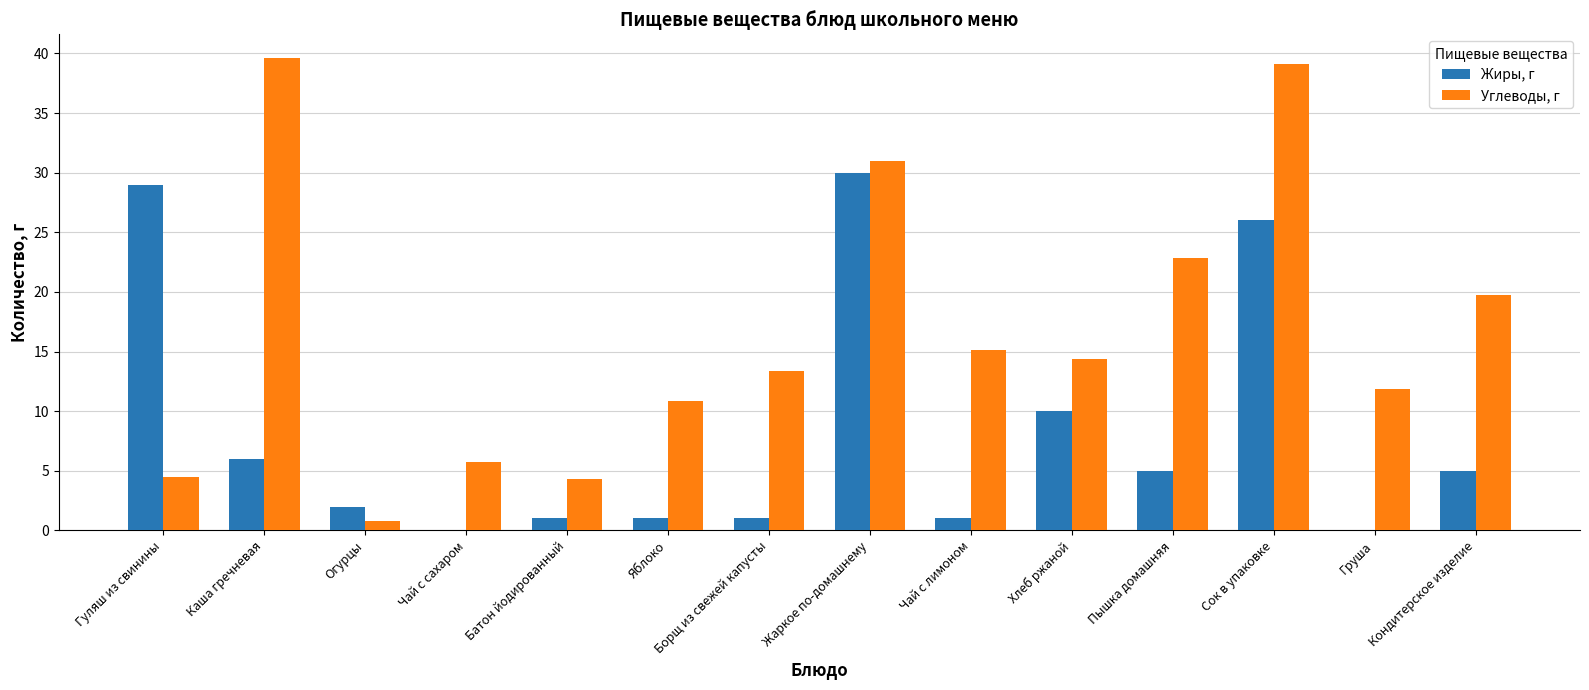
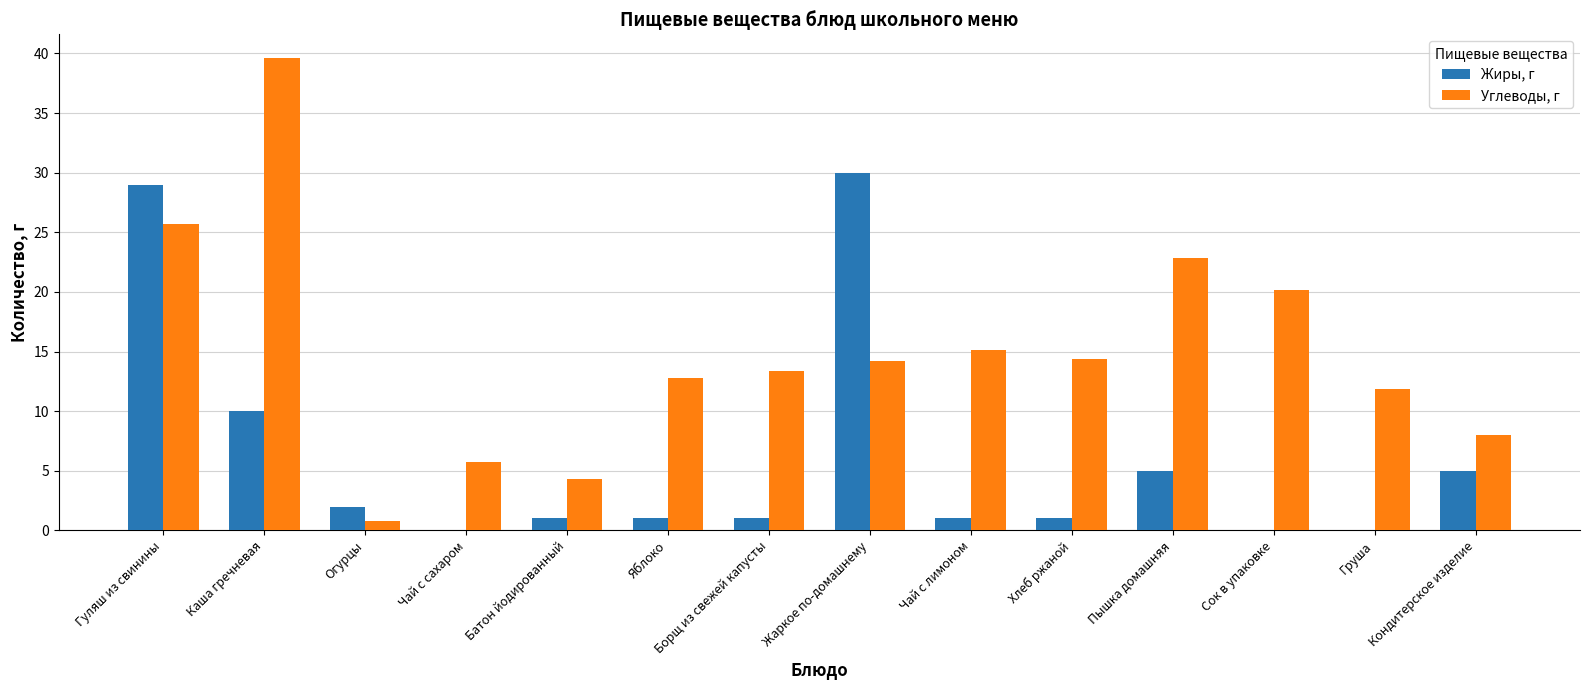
  {
    "Жиры, г": {
      "Гуляш из свинины": 29,
-     "Каша гречневая": 6,
+     "Каша гречневая": 10,
      "Огурцы": 2,
      "Чай с сахаром": 0,
      "Батон йодированный": 1,
      "Яблоко": 1,
      "Борщ из свежей капусты": 1,
      "Жаркое по-домашнему": 30,
      "Чай с лимоном": 1,
-     "Хлеб ржаной": 10,
+     "Хлеб ржаной": 1,
      "Пышка домашняя": 5,
-     "Сок в упаковке": 26,
+     "Сок в упаковке": 0,
      "Груша": 0,
      "Кондитерское изделие": 5
    },
    "Углеводы, г": {
-     "Гуляш из свинины": 4.5,
+     "Гуляш из свинины": 25.7,
      "Каша гречневая": 39.6,
      "Огурцы": 0.8,
      "Чай с сахаром": 5.7,
      "Батон йодированный": 4.3,
-     "Яблоко": 10.9,
+     "Яблоко": 12.7,
      "Борщ из свежей капусты": 13.4,
-     "Жаркое по-домашнему": 30.9,
+     "Жаркое по-домашнему": 14.2,
      "Чай с лимоном": 15.1,
      "Хлеб ржаной": 14.4,
      "Пышка домашняя": 22.8,
-     "Сок в упаковке": 39.1,
+     "Сок в упаковке": 20.2,
      "Груша": 11.9,
-     "Кондитерское изделие": 19.7
+     "Кондитерское изделие": 8.0
    }
  }
